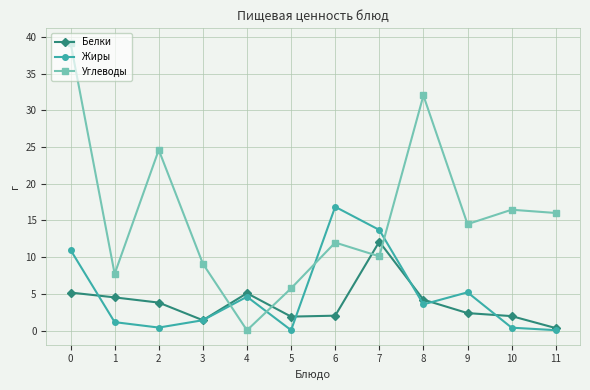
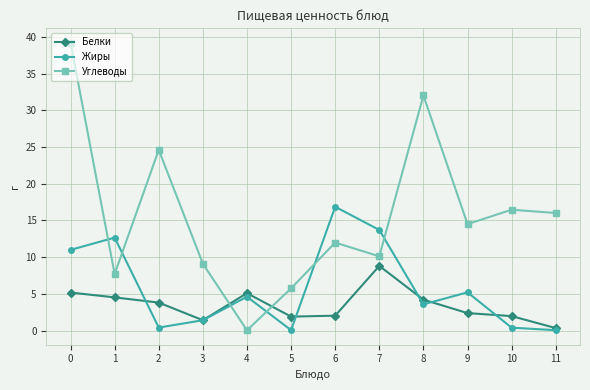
  {
    "Белки": {
      "0": 5,
      "1": 5,
      "2": 4,
      "4": 5,
      "5": 2,
      "6": 2,
-     "7": 12,
+     "7": 9,
      "8": 4,
      "9": 2,
      "10": 2
    },
    "Жиры": {
      "0": 11,
-     "1": 1,
+     "1": 13,
      "2": 0,
      "4": 5,
      "5": 0,
      "6": 17,
      "7": 14,
      "8": 4,
      "9": 5,
      "10": 0
    },
    "Углеводы": {
      "1": 8,
      "2": 25,
      "3": 9,
      "4": 0,
      "5": 6,
      "6": 12,
      "7": 10,
      "8": 32,
      "9": 14,
      "10": 16,
      "11": 16
    }
  }
